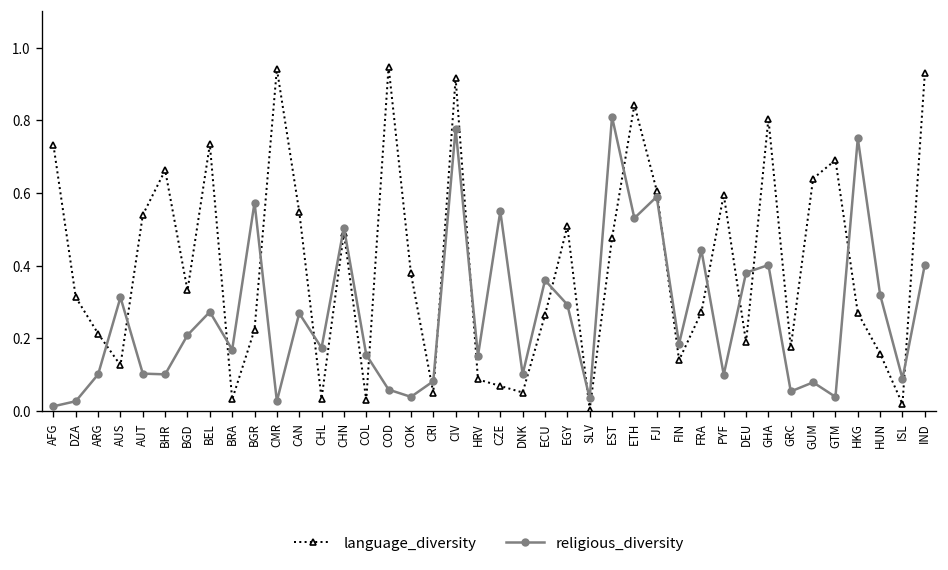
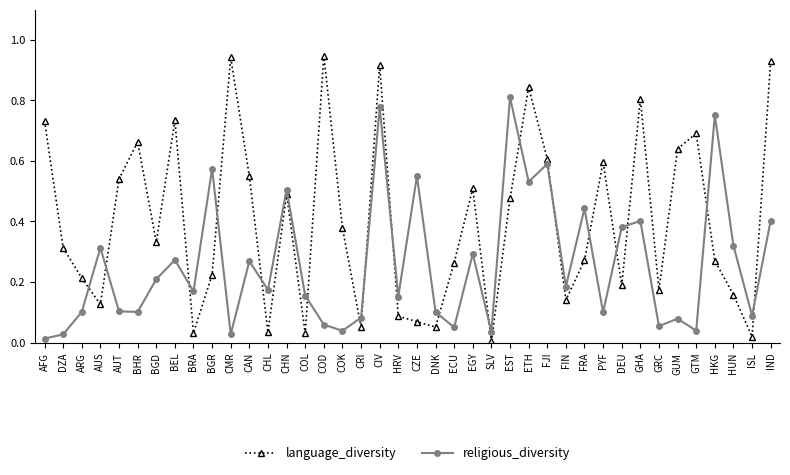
  {
    "language_diversity": {
      "AFG": 0.73,
      "DZA": 0.31,
      "ARG": 0.21,
      "AUS": 0.13,
      "AUT": 0.54,
      "BHR": 0.66,
      "BGD": 0.33,
      "BEL": 0.73,
      "BRA": 0.03,
      "BGR": 0.22,
      "CMR": 0.94,
      "CAN": 0.55,
      "CHL": 0.03,
      "CHN": 0.49,
      "COL": 0.03,
      "COD": 0.95,
      "COK": 0.38,
      "CRI": 0.05,
      "CIV": 0.92,
      "HRV": 0.09,
      "CZE": 0.07,
      "DNK": 0.05,
      "ECU": 0.26,
      "EGY": 0.51,
      "SLV": 0.00,
      "EST": 0.48,
      "ETH": 0.84,
      "FJI": 0.61,
      "FIN": 0.14,
      "FRA": 0.27,
      "PYF": 0.60,
      "DEU": 0.19,
      "GHA": 0.81,
      "GRC": 0.18,
      "GUM": 0.64,
      "GTM": 0.69,
      "HKG": 0.27,
      "HUN": 0.16,
      "ISL": 0.02,
      "IND": 0.93
    },
    "religious_diversity": {
      "AFG": 0.01,
      "DZA": 0.03,
      "ARG": 0.10,
      "AUS": 0.31,
      "AUT": 0.10,
      "BHR": 0.10,
      "BGD": 0.21,
      "BEL": 0.27,
      "BRA": 0.17,
      "BGR": 0.57,
      "CMR": 0.03,
      "CAN": 0.27,
      "CHL": 0.17,
      "CHN": 0.51,
      "COL": 0.16,
      "COD": 0.06,
      "COK": 0.04,
      "CRI": 0.08,
      "CIV": 0.78,
      "HRV": 0.15,
      "CZE": 0.55,
      "DNK": 0.10,
-     "ECU": 0.36,
+     "ECU": 0.05,
      "EGY": 0.29,
      "SLV": 0.04,
      "EST": 0.81,
      "ETH": 0.53,
      "FJI": 0.59,
      "FIN": 0.19,
      "FRA": 0.44,
      "PYF": 0.10,
      "DEU": 0.38,
      "GHA": 0.40,
      "GRC": 0.05,
      "GUM": 0.08,
      "GTM": 0.04,
      "HKG": 0.75,
      "HUN": 0.32,
      "ISL": 0.09,
      "IND": 0.40
    }
  }
